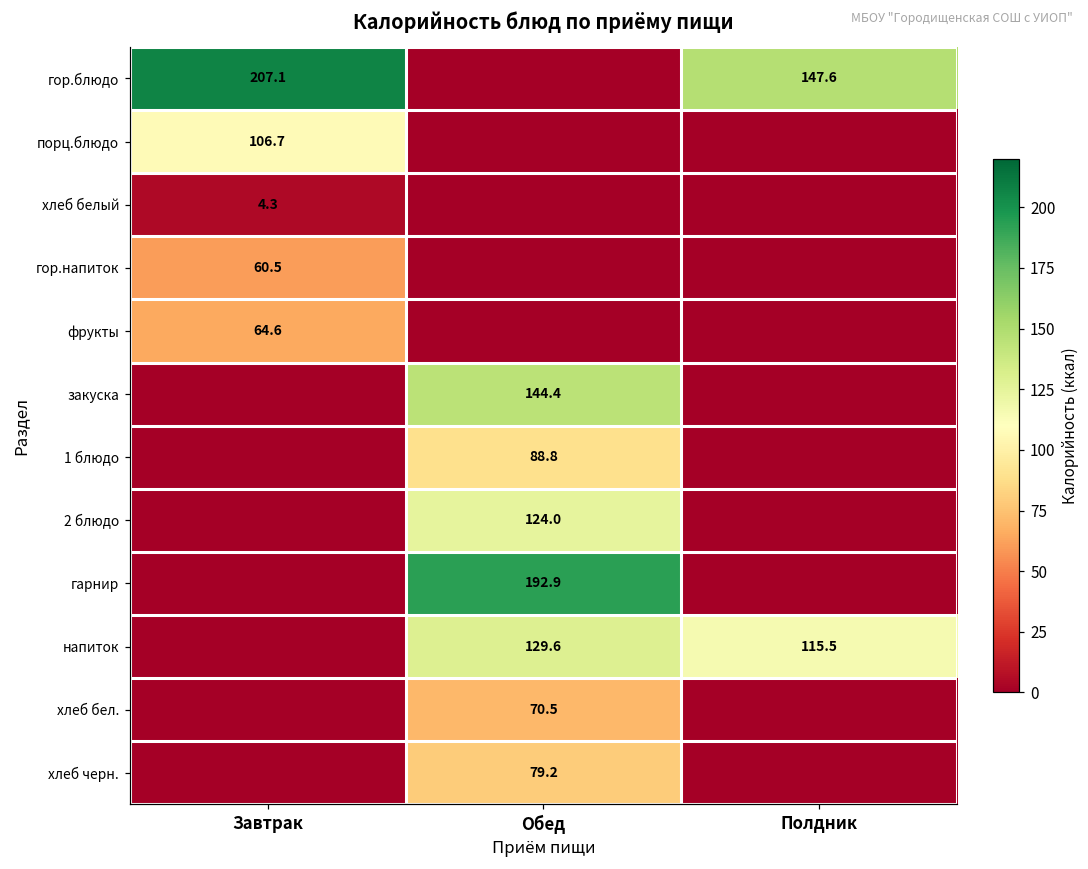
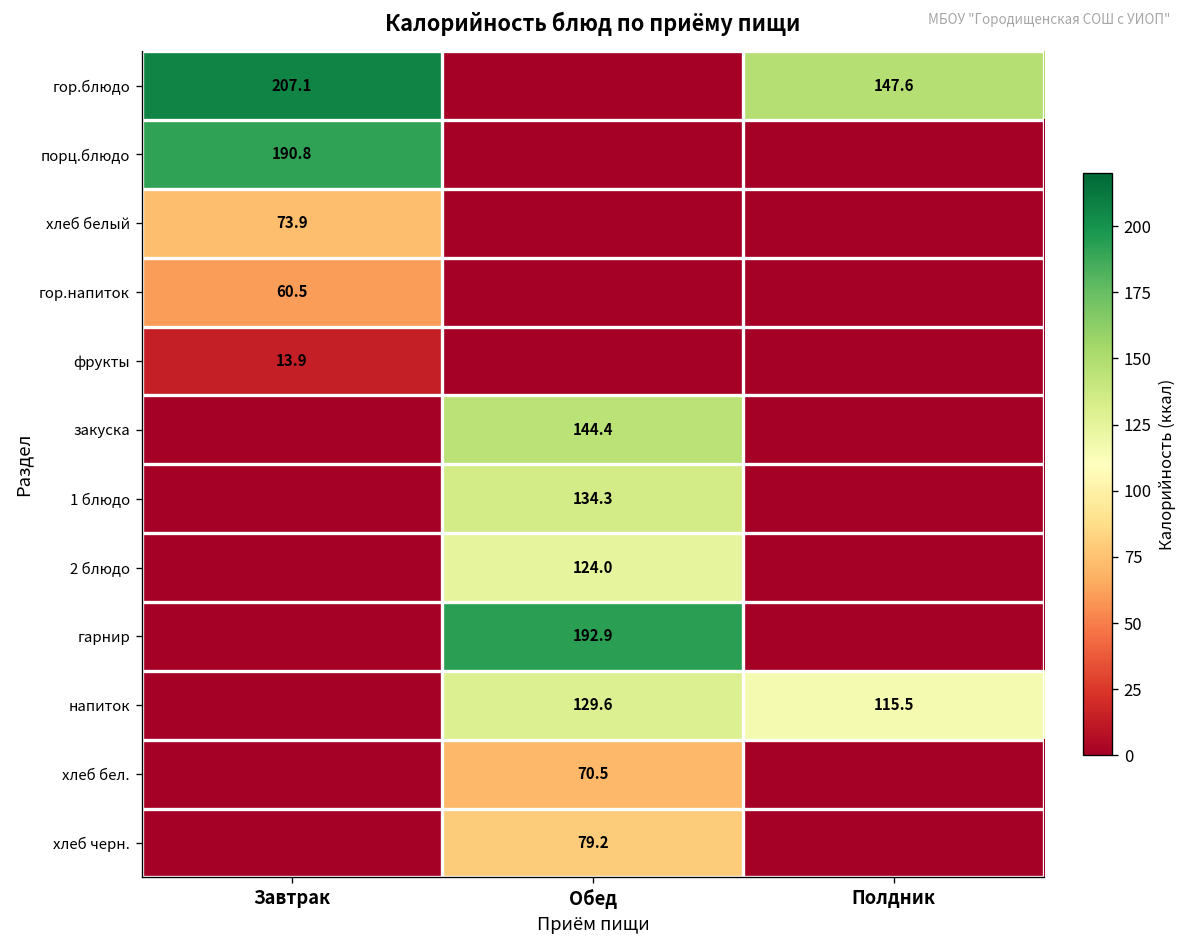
  {
    "гор.блюдо": {
      "Завтрак": 207.1,
      "Полдник": 147.6
    },
    "порц.блюдо": {
-     "Завтрак": 106.7
+     "Завтрак": 190.8
    },
    "хлеб белый": {
-     "Завтрак": 4.3
+     "Завтрак": 73.9
    },
    "гор.напиток": {
      "Завтрак": 60.5
    },
    "фрукты": {
-     "Завтрак": 64.6
+     "Завтрак": 13.9
    },
    "закуска": {
      "Обед": 144.4
    },
    "1 блюдо": {
-     "Обед": 88.8
+     "Обед": 134.3
    },
    "2 блюдо": {
      "Обед": 124.0
    },
    "гарнир": {
      "Обед": 192.9
    },
    "напиток": {
      "Обед": 129.6,
      "Полдник": 115.5
    },
    "хлеб бел.": {
      "Обед": 70.5
    },
    "хлеб черн.": {
      "Обед": 79.2
    }
  }
